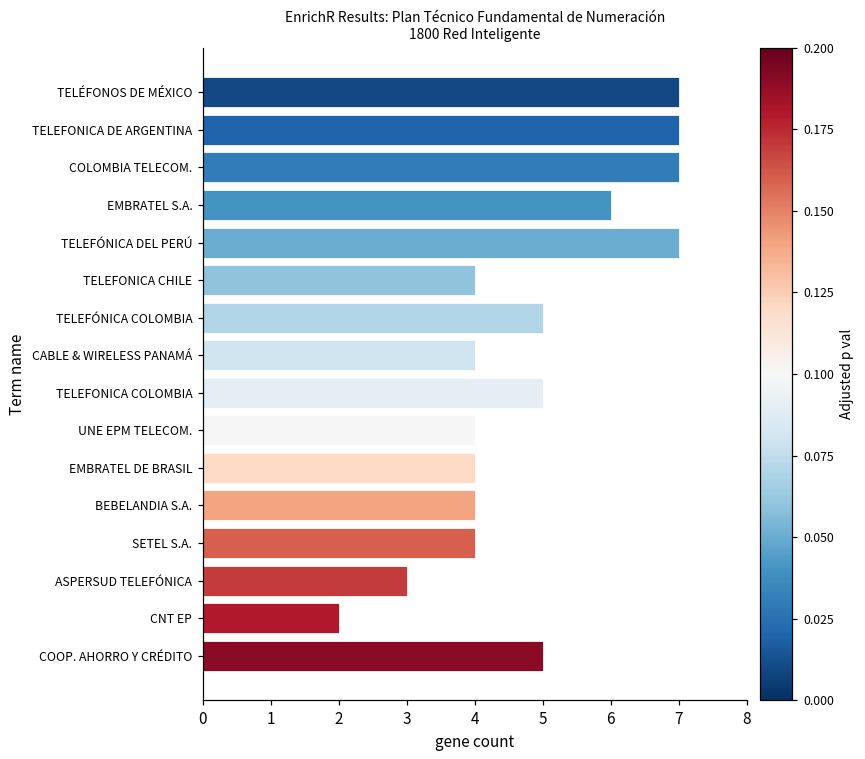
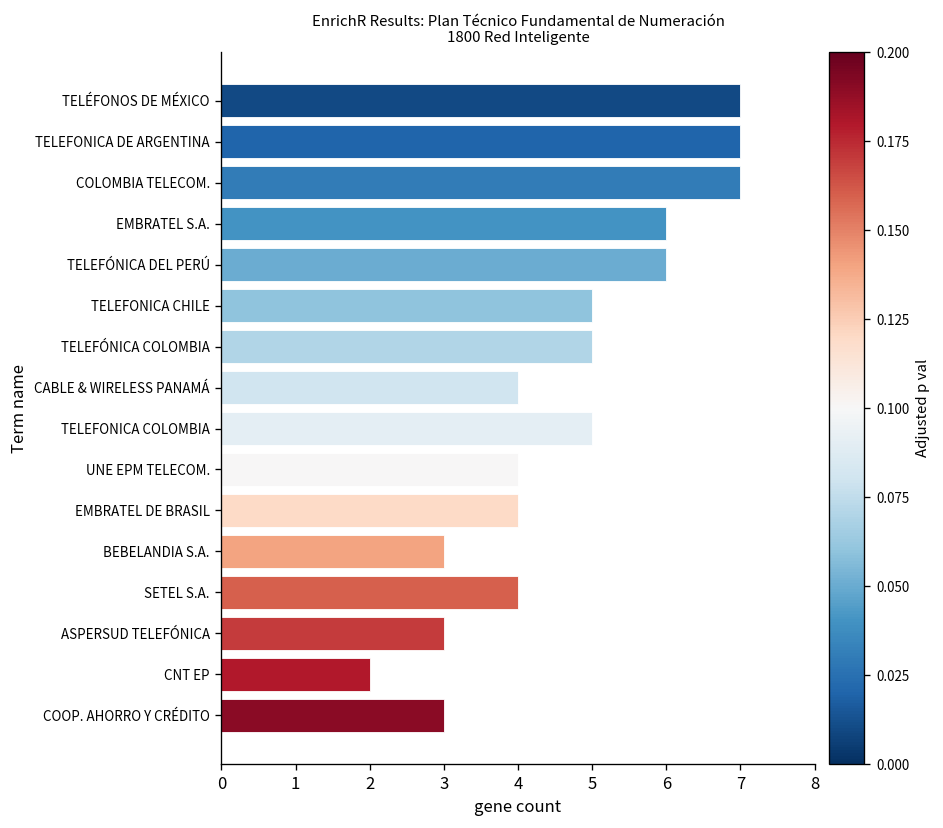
  {
    "TELÉFONOS DE MÉXICO": 7,
    "TELEFONICA DE ARGENTINA": 7,
    "COLOMBIA TELECOM.": 7,
    "EMBRATEL S.A.": 6,
-   "TELEFÓNICA DEL PERÚ": 7,
-   "TELEFONICA CHILE": 4,
+   "TELEFÓNICA DEL PERÚ": 6,
+   "TELEFONICA CHILE": 5,
    "TELEFÓNICA COLOMBIA": 5,
    "CABLE & WIRELESS PANAMÁ": 4,
    "TELEFONICA COLOMBIA": 5,
    "UNE EPM TELECOM.": 4,
    "EMBRATEL DE BRASIL": 4,
-   "BEBELANDIA S.A.": 4,
+   "BEBELANDIA S.A.": 3,
    "SETEL S.A.": 4,
    "ASPERSUD TELEFÓNICA": 3,
    "CNT EP": 2,
-   "COOP. AHORRO Y CRÉDITO": 5
+   "COOP. AHORRO Y CRÉDITO": 3
  }
